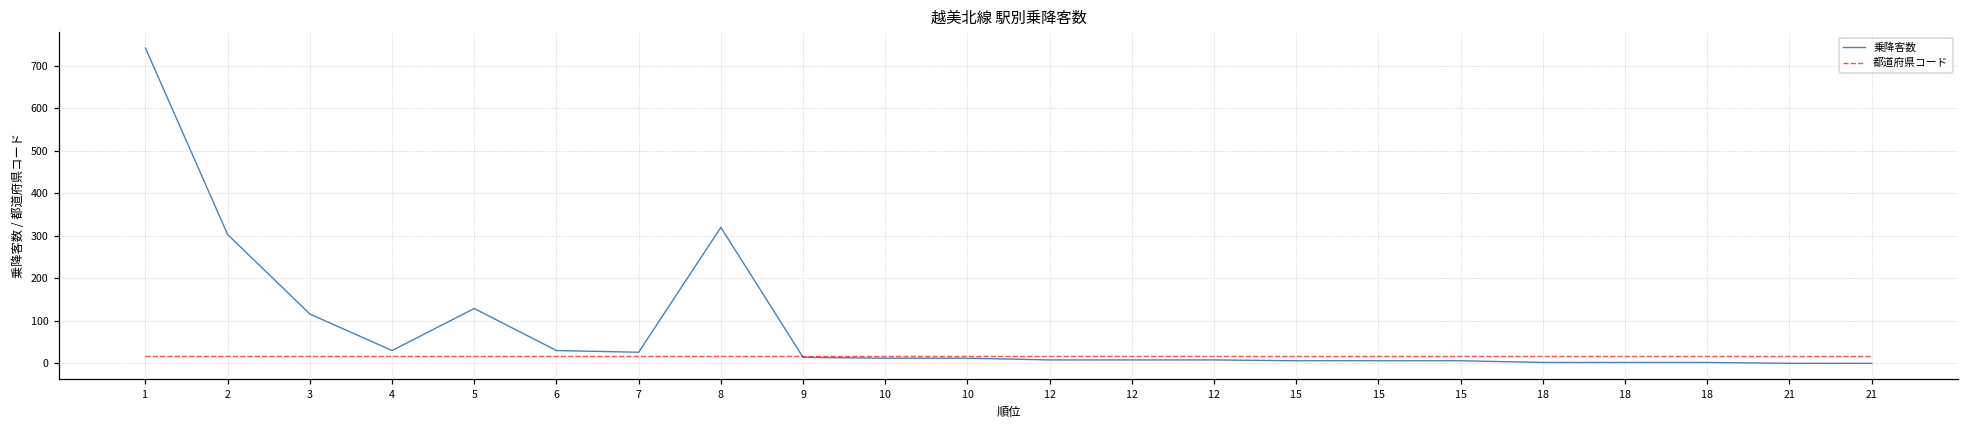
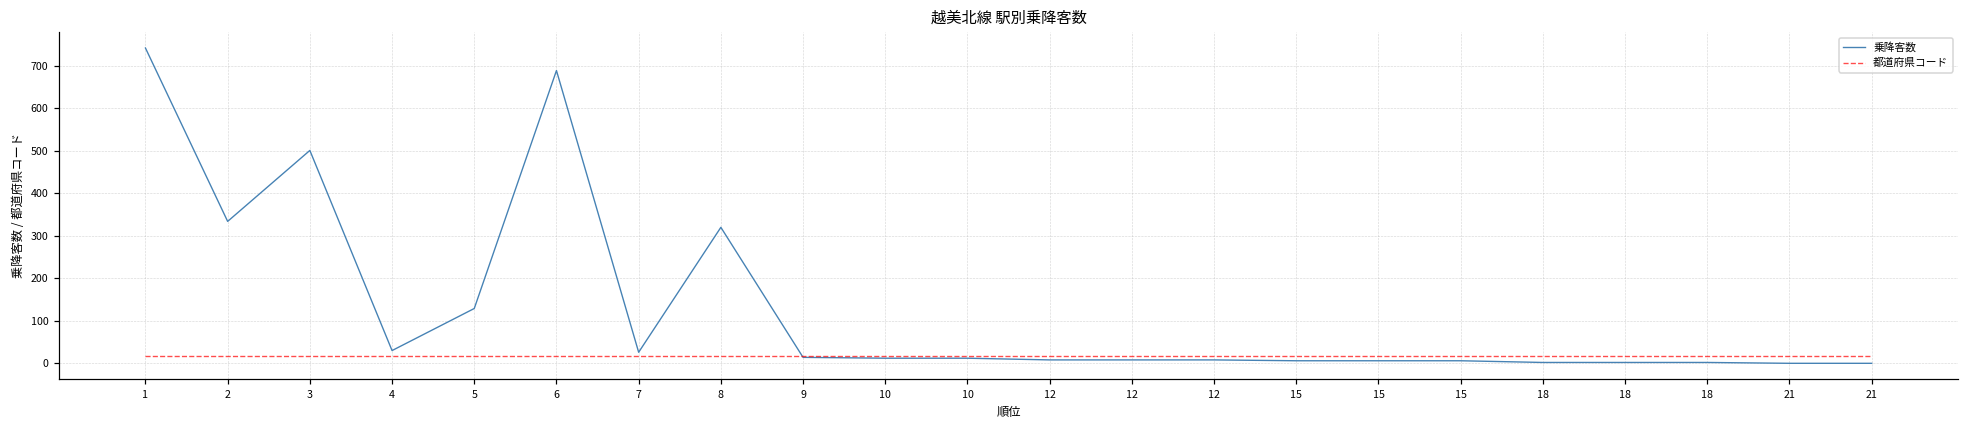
  {
    "乗降客数": {
      "1": 740,
-     "2": 300,
-     "3": 120,
+     "2": 330,
+     "3": 500,
      "4": 30,
      "5": 130,
-     "6": 30,
+     "6": 690,
      "7": 30,
      "8": 320
    },
    "都道府県コード": {
      "1": 20,
      "2": 20,
      "3": 20,
      "4": 20,
      "5": 20,
      "6": 20,
      "7": 20,
      "8": 20
    }
  }
